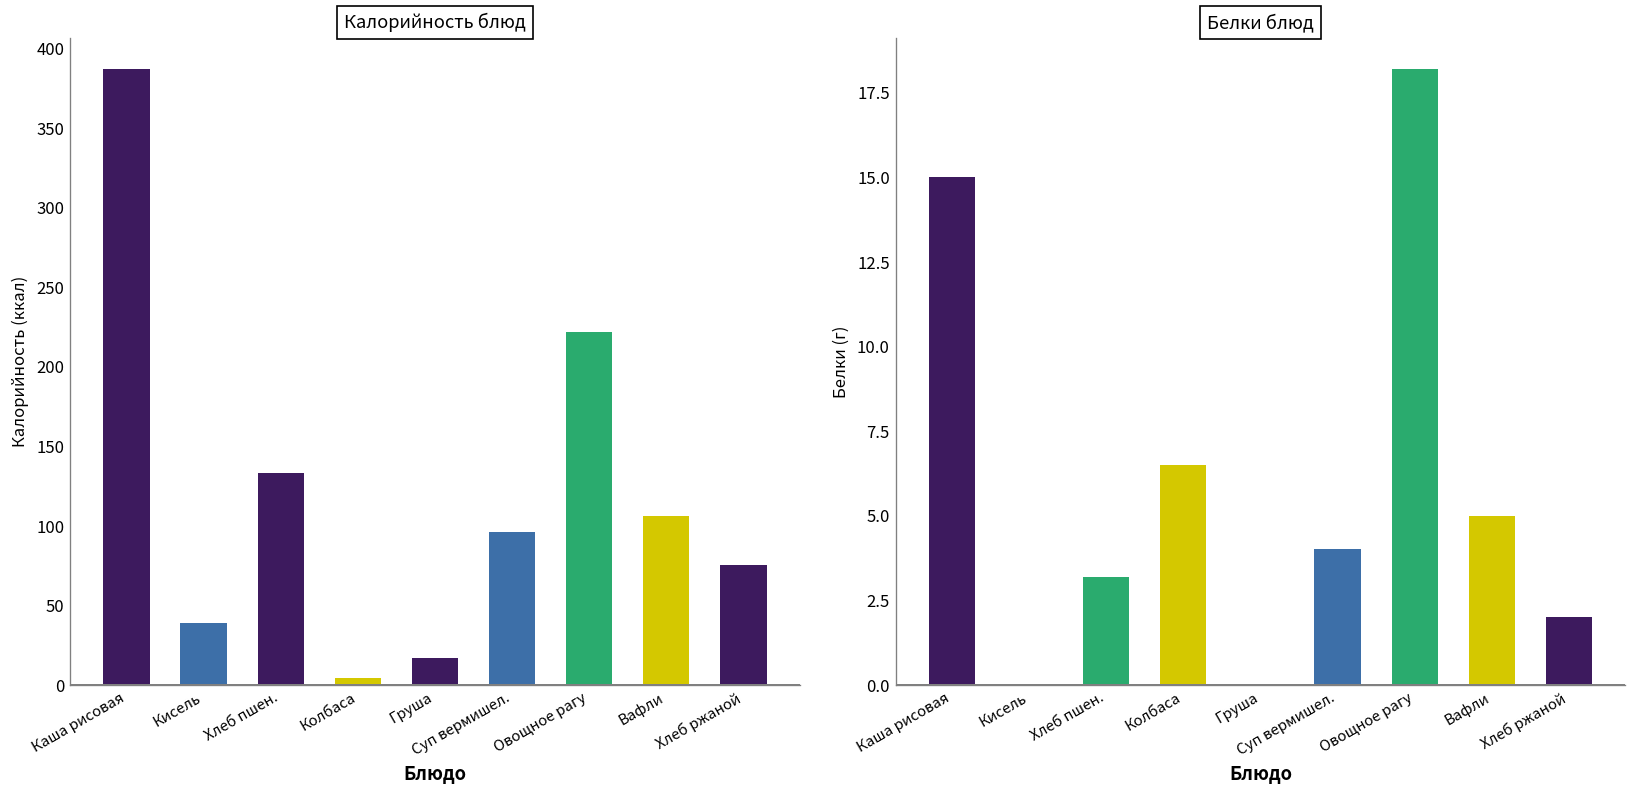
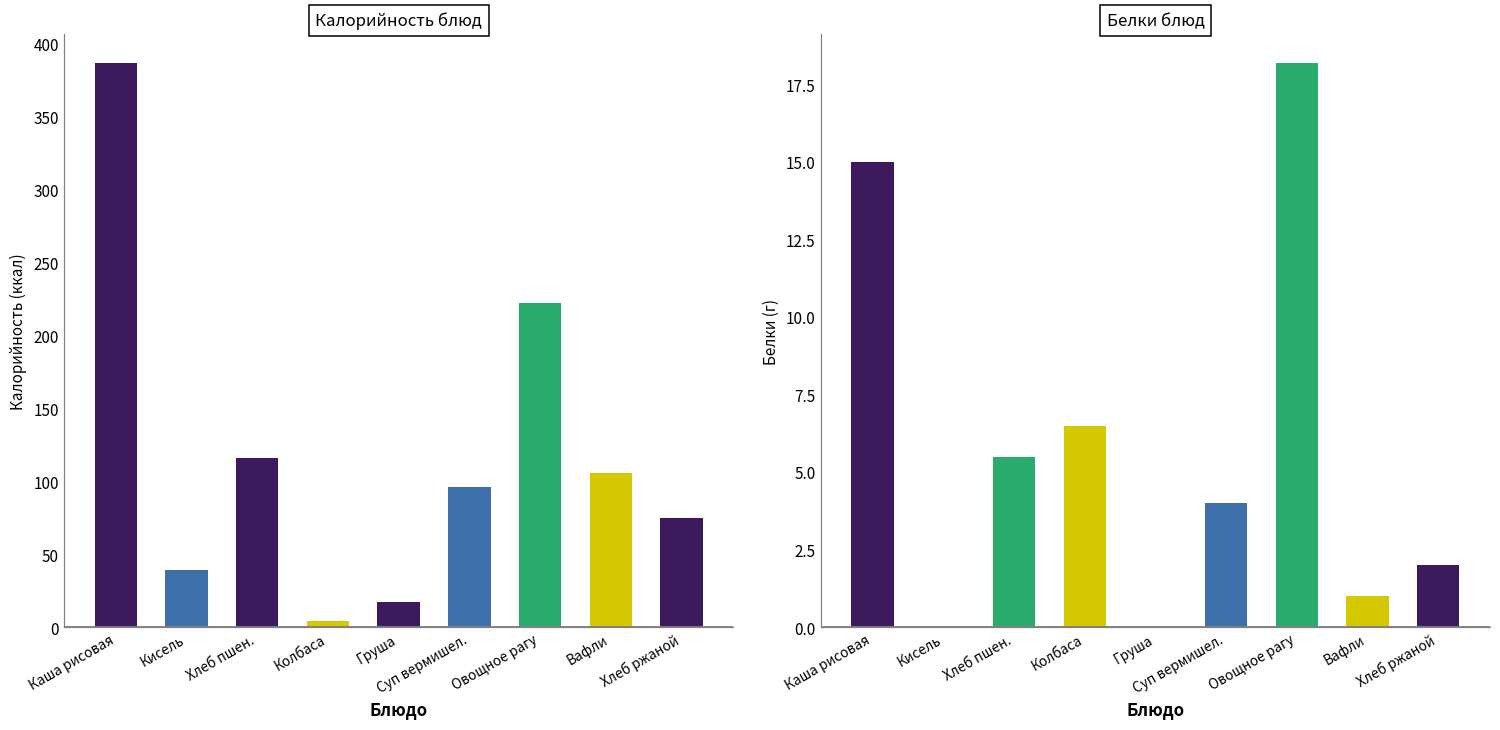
  {
    "Калорийность блюд": {
      "Каша рисовая": 387,
      "Кисель": 39,
-     "Хлеб пшен.": 133,
+     "Хлеб пшен.": 116,
      "Колбаса": 4,
      "Груша": 17,
      "Суп вермишел.": 96,
      "Овощное рагу": 222,
      "Вафли": 106,
      "Хлеб ржаной": 75
    },
    "Белки блюд": {
      "Каша рисовая": 15.0,
      "Кисель": 0.0,
-     "Хлеб пшен.": 3.2,
+     "Хлеб пшен.": 5.5,
      "Колбаса": 6.5,
      "Груша": 0.0,
      "Суп вермишел.": 4.0,
      "Овощное рагу": 18.2,
-     "Вафли": 5,
+     "Вафли": 1,
      "Хлеб ржаной": 2.0
    }
  }
